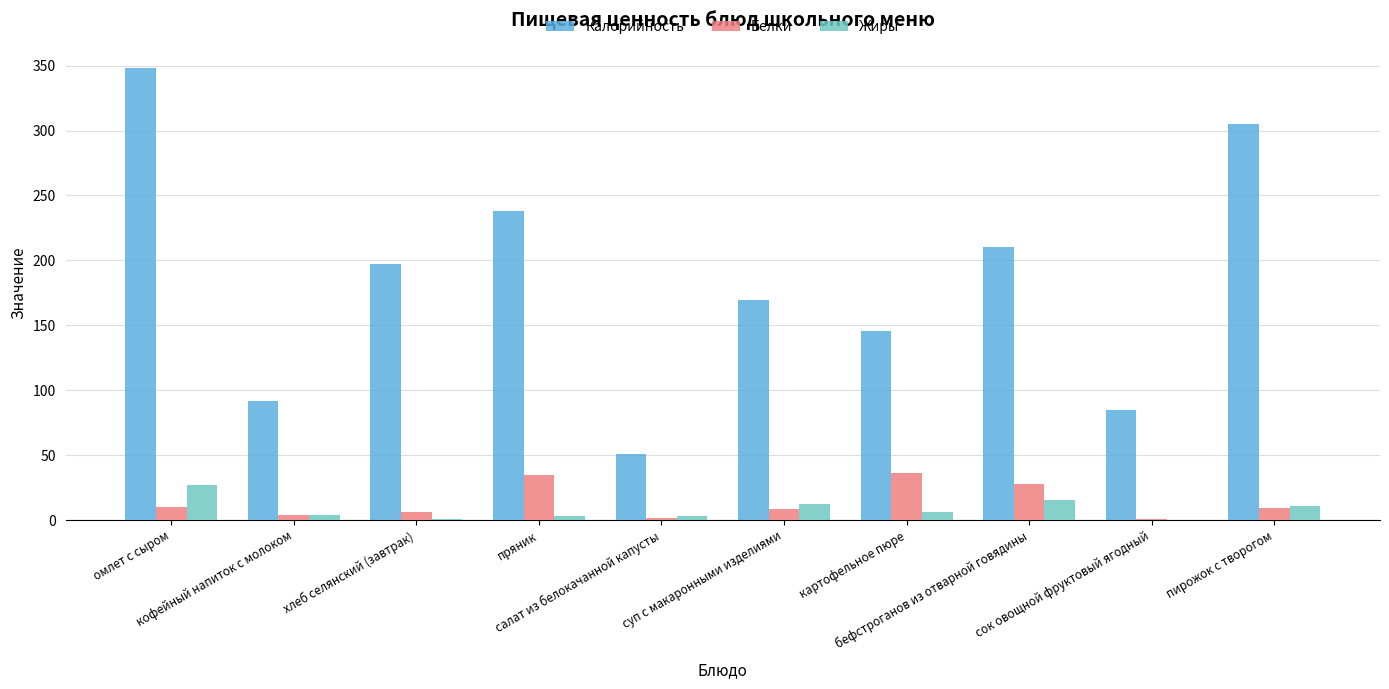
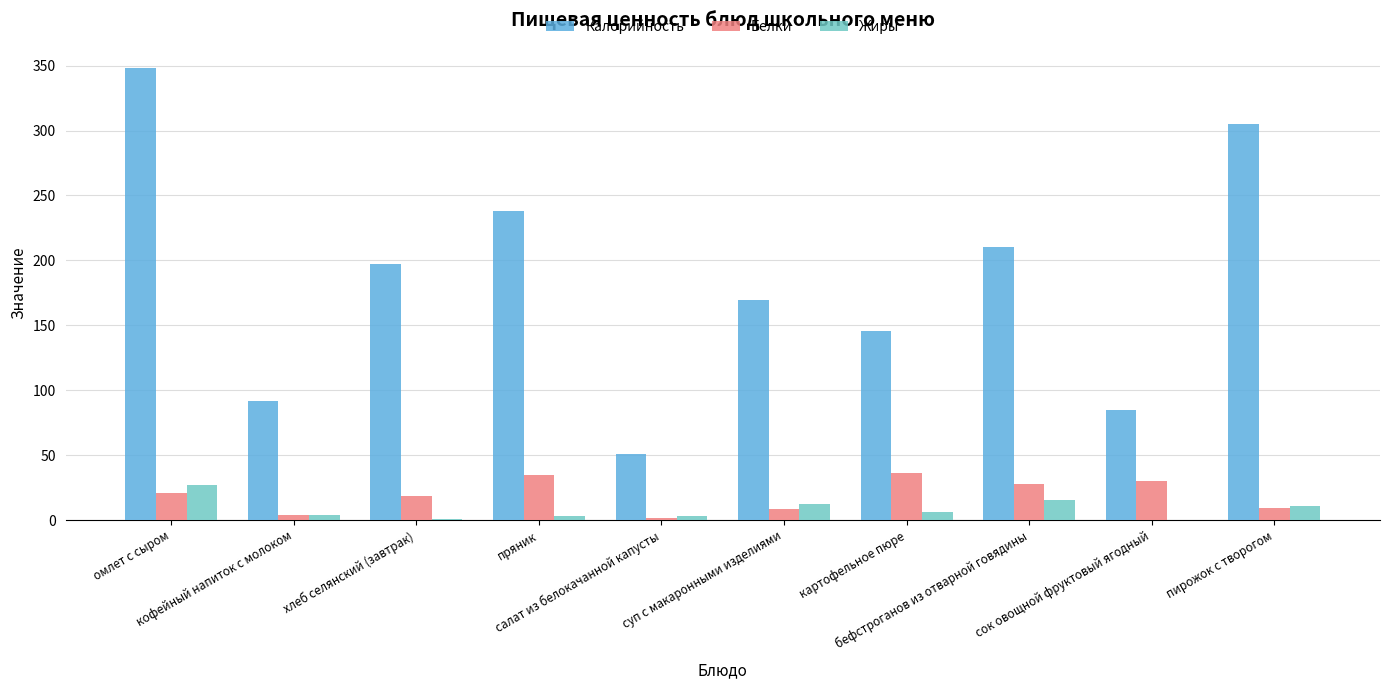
  {
    "Белки": {
-     "омлет с сыром": 10,
+     "омлет с сыром": 21,
      "кофейный напиток с молоком": 4,
-     "хлеб селянский (завтрак)": 6,
+     "хлеб селянский (завтрак)": 18,
      "пряник": 34,
      "суп с макаронными изделиями": 8,
      "картофельное пюре": 36,
      "бефстроганов из отварной говядины": 28,
-     "сок овощной фруктовый ягодный": 1,
+     "сок овощной фруктовый ягодный": 30,
      "пирожок с творогом": 9
    }
  }
